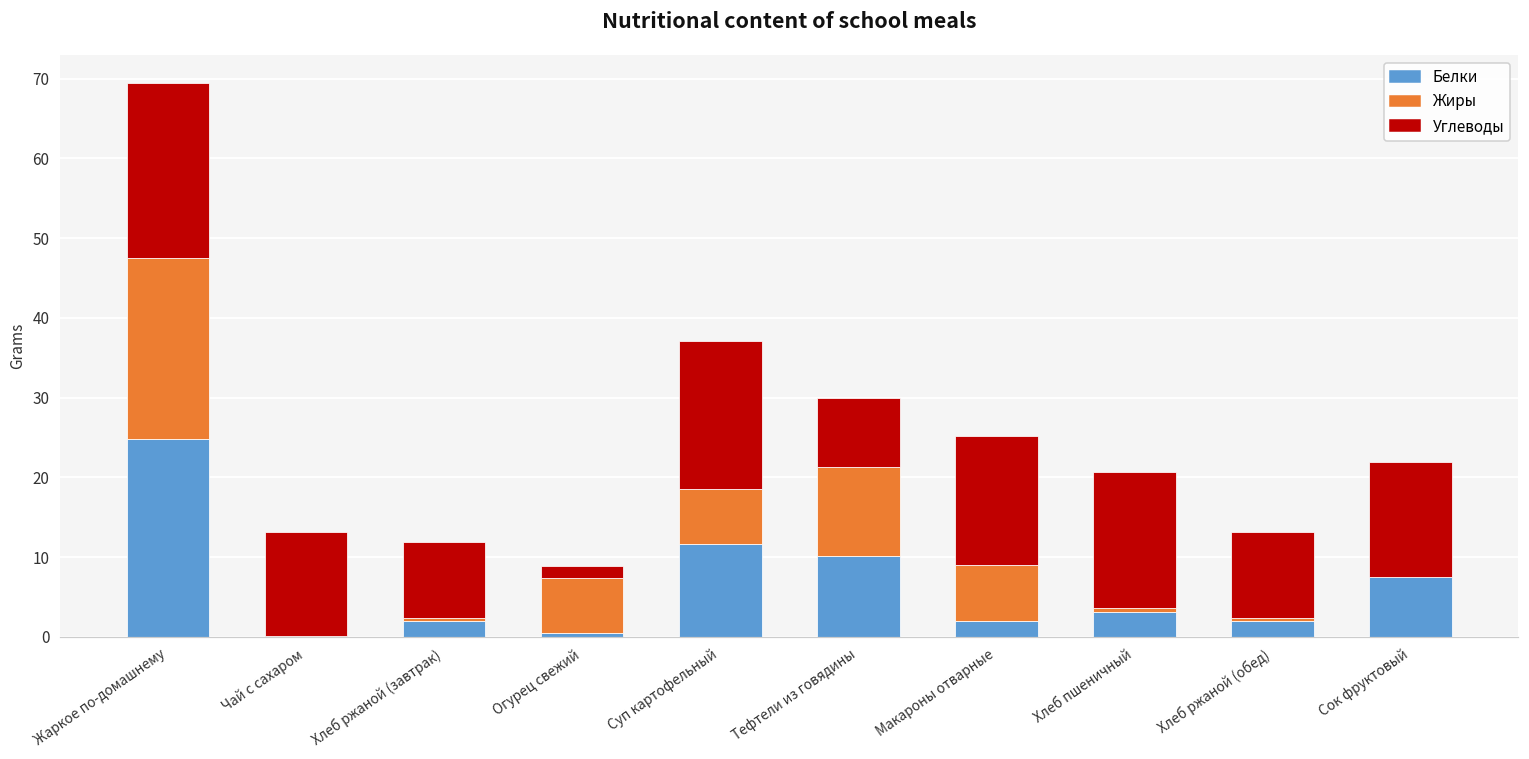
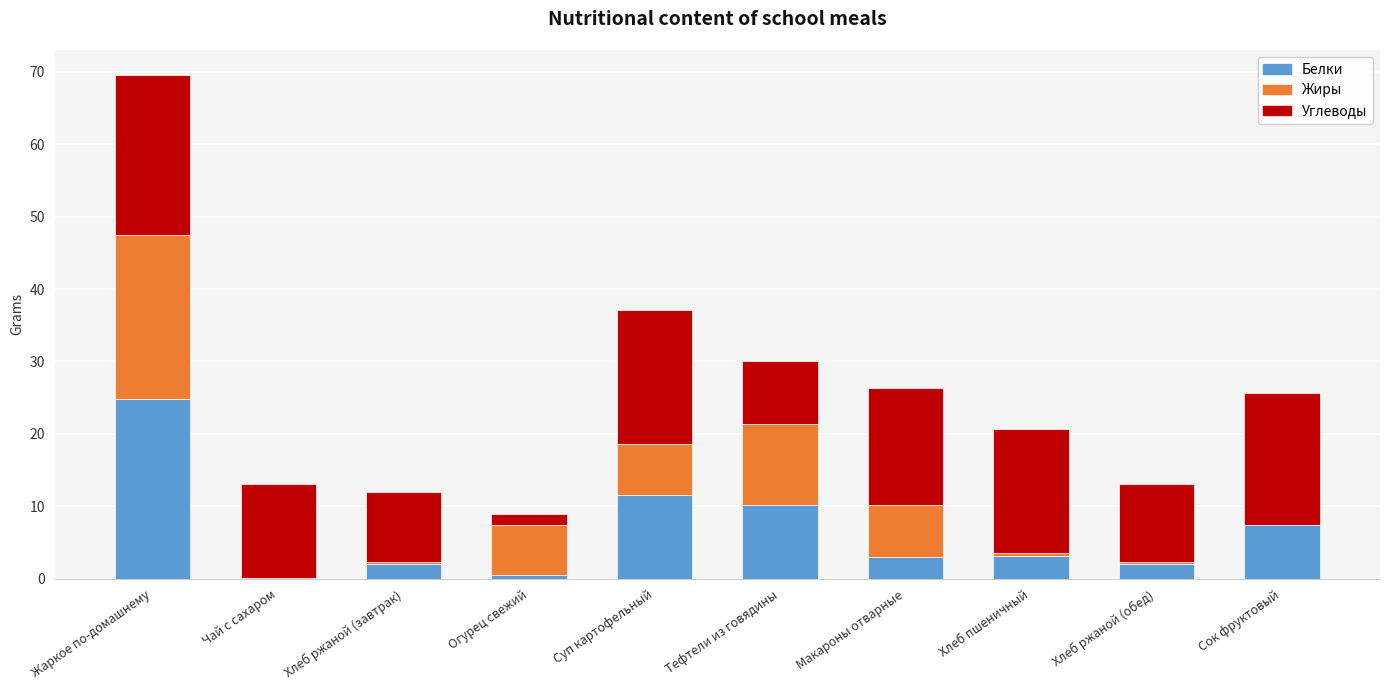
  {
    "Белки": {
      "Жаркое по-домашнему": 25,
      "Хлеб ржаной (завтрак)": 2,
      "Огурец свежий": 0,
      "Суп картофельный": 12,
      "Тефтели из говядины": 10,
-     "Макароны отварные": 2,
+     "Макароны отварные": 3,
      "Хлеб пшеничный": 3,
      "Хлеб ржаной (обед)": 2,
      "Сок фруктовый": 7
    },
    "Жиры": {
      "Жаркое по-домашнему": 23,
      "Хлеб ржаной (завтрак)": 0,
      "Огурец свежий": 7,
      "Суп картофельный": 7,
      "Тефтели из говядины": 11,
      "Макароны отварные": 7,
      "Хлеб пшеничный": 0,
      "Хлеб ржаной (обед)": 0,
      "Сок фруктовый": 0
    },
    "Углеводы": {
      "Жаркое по-домашнему": 22,
      "Чай с сахаром": 13,
      "Хлеб ржаной (завтрак)": 10,
      "Огурец свежий": 2,
      "Суп картофельный": 19,
      "Тефтели из говядины": 9,
      "Макароны отварные": 16,
      "Хлеб пшеничный": 17,
      "Хлеб ржаной (обед)": 11,
-     "Сок фруктовый": 14
+     "Сок фруктовый": 18
    }
  }
